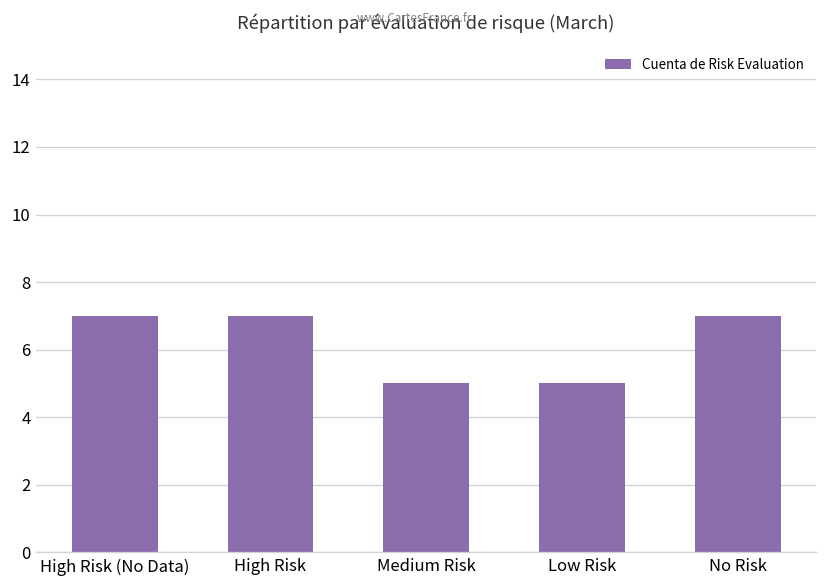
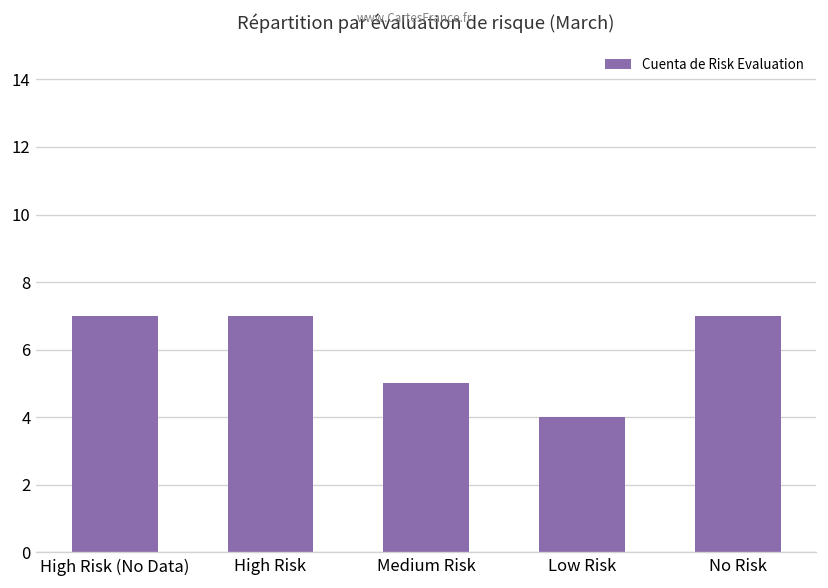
  {
    "High Risk (No Data)": 7,
    "High Risk": 7,
    "Medium Risk": 5,
-   "Low Risk": 5,
+   "Low Risk": 4,
    "No Risk": 7
  }
